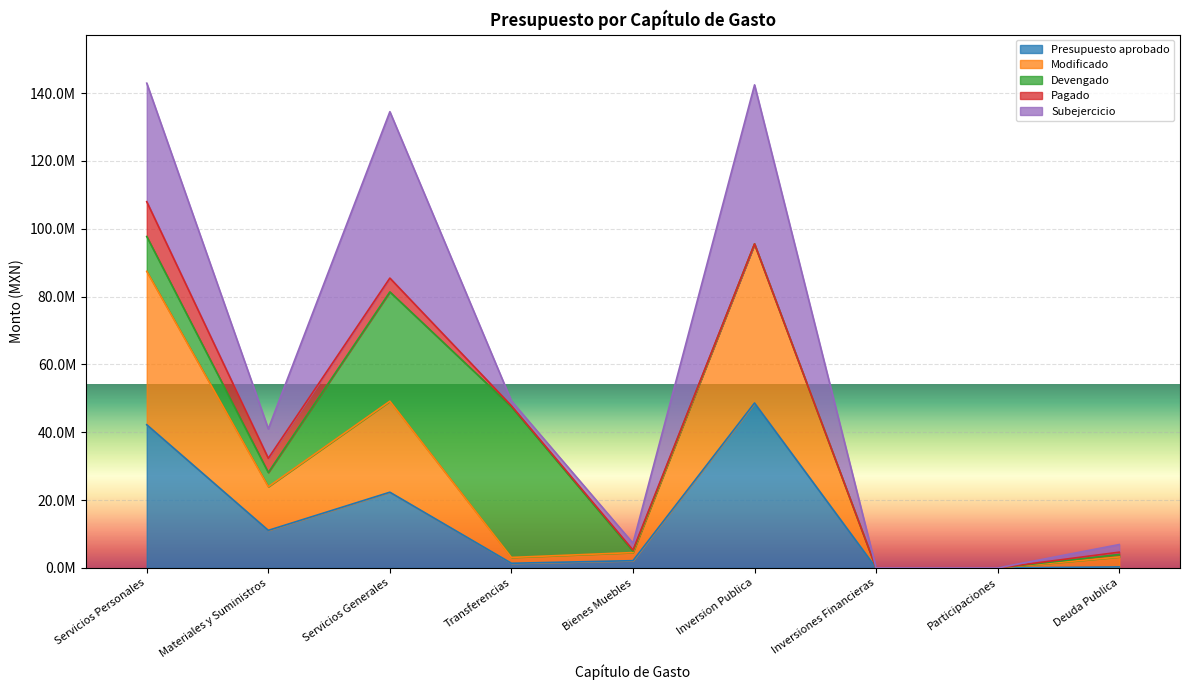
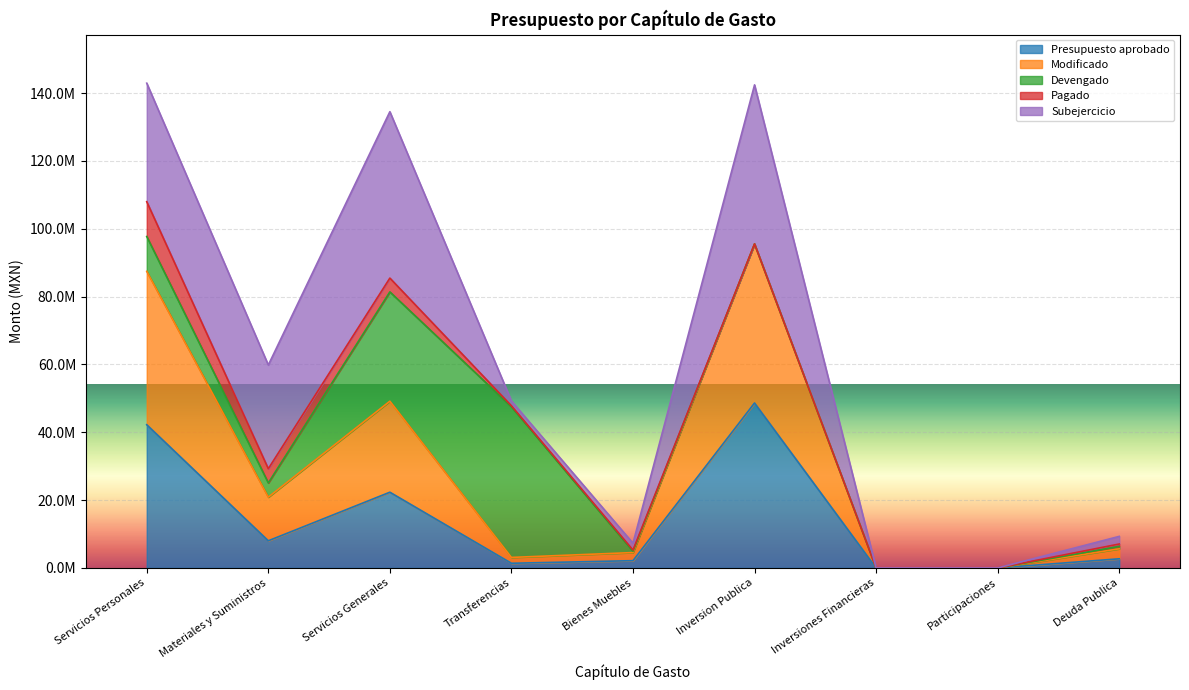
  {
    "Presupuesto aprobado": {
      "Servicios Personales": 42000000,
-     "Materiales y Suministros": 11000000,
+     "Materiales y Suministros": 8000000,
      "Servicios Generales": 22000000,
      "Transferencias": 1000000,
      "Bienes Muebles": 2000000,
      "Inversion Publica": 49000000,
-     "Deuda Publica": 0
+     "Deuda Publica": 3000000
    },
    "Modificado": {
      "Servicios Personales": 45000000,
      "Materiales y Suministros": 13000000,
      "Servicios Generales": 27000000,
      "Transferencias": 2000000
    },
    "Devengado": {
      "Servicios Personales": 10000000,
      "Materiales y Suministros": 4000000,
      "Servicios Generales": 32000000
    },
    "Pagado": {
      "Servicios Personales": 10000000,
      "Materiales y Suministros": 4000000,
      "Servicios Generales": 4000000
    },
    "Subejercicio": {
      "Servicios Personales": 35000000,
-     "Materiales y Suministros": 9000000,
+     "Materiales y Suministros": 31000000,
      "Servicios Generales": 49000000,
      "Transferencias": 1000000,
      "Bienes Muebles": 2000000,
      "Inversion Publica": 47000000,
      "Deuda Publica": 2000000
    }
  }
